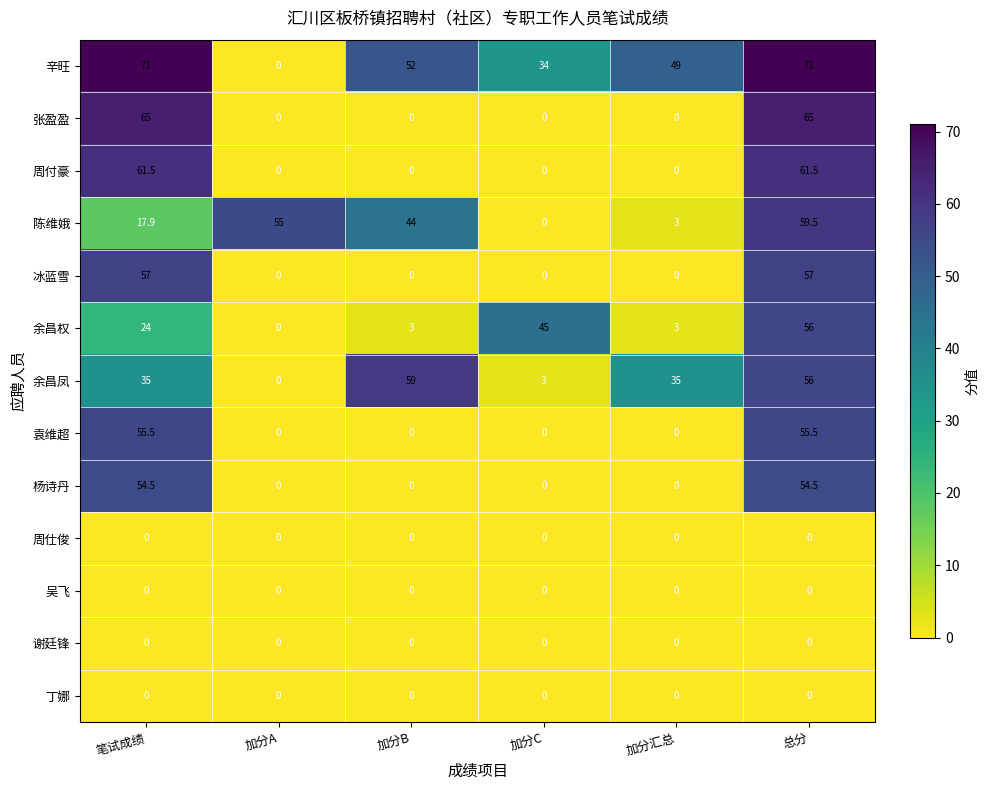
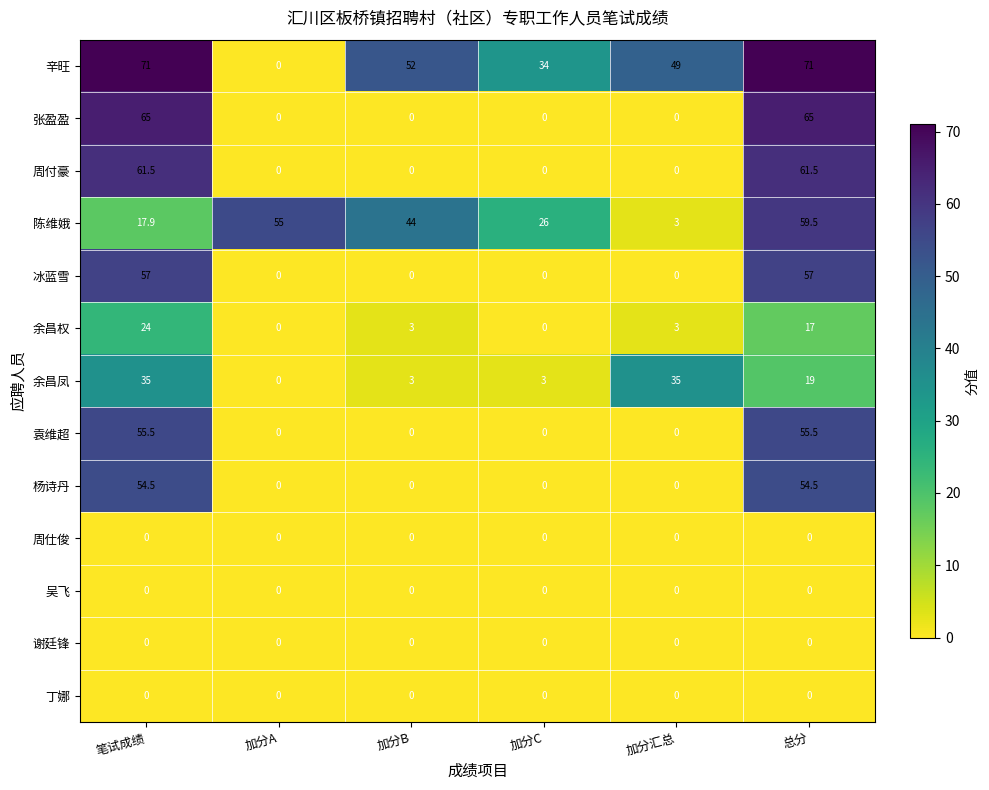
  {
    "辛旺": {
      "笔试成绩": 71,
      "加分A": 0,
      "加分B": 52,
      "加分C": 34,
      "加分汇总": 49,
      "总分": 71
    },
    "张盈盈": {
      "笔试成绩": 65,
      "加分A": 0,
      "加分B": 0,
      "加分C": 0,
      "加分汇总": 0,
      "总分": 65
    },
    "周付豪": {
      "笔试成绩": 61.5,
      "加分A": 0,
      "加分B": 0,
      "加分C": 0,
      "加分汇总": 0,
      "总分": 61.5
    },
    "陈维娥": {
      "笔试成绩": 17.9,
      "加分A": 55,
      "加分B": 44,
-     "加分C": 0,
+     "加分C": 26,
      "加分汇总": 3,
      "总分": 59.5
    },
    "冰蓝雪": {
      "笔试成绩": 57,
      "加分A": 0,
      "加分B": 0,
      "加分C": 0,
      "加分汇总": 0,
      "总分": 57
    },
    "余昌权": {
      "笔试成绩": 24,
      "加分A": 0,
      "加分B": 3,
-     "加分C": 45,
+     "加分C": 0,
      "加分汇总": 3,
-     "总分": 56
+     "总分": 17
    },
    "余昌凤": {
      "笔试成绩": 35,
      "加分A": 0,
-     "加分B": 59,
+     "加分B": 3,
      "加分C": 3,
      "加分汇总": 35,
-     "总分": 56
+     "总分": 19
    },
    "袁维超": {
      "笔试成绩": 55.5,
      "加分A": 0,
      "加分B": 0,
      "加分C": 0,
      "加分汇总": 0,
      "总分": 55.5
    },
    "杨诗丹": {
      "笔试成绩": 54.5,
      "加分A": 0,
      "加分B": 0,
      "加分C": 0,
      "加分汇总": 0,
      "总分": 54.5
    },
    "周仕俊": {
      "笔试成绩": 0,
      "加分A": 0,
      "加分B": 0,
      "加分C": 0,
      "加分汇总": 0,
      "总分": 0
    },
    "吴飞": {
      "笔试成绩": 0,
      "加分A": 0,
      "加分B": 0,
      "加分C": 0,
      "加分汇总": 0,
      "总分": 0
    },
    "谢廷锋": {
      "笔试成绩": 0,
      "加分A": 0,
      "加分B": 0,
      "加分C": 0,
      "加分汇总": 0,
      "总分": 0
    },
    "丁娜": {
      "笔试成绩": 0,
      "加分A": 0,
      "加分B": 0,
      "加分C": 0,
      "加分汇总": 0,
      "总分": 0
    }
  }
